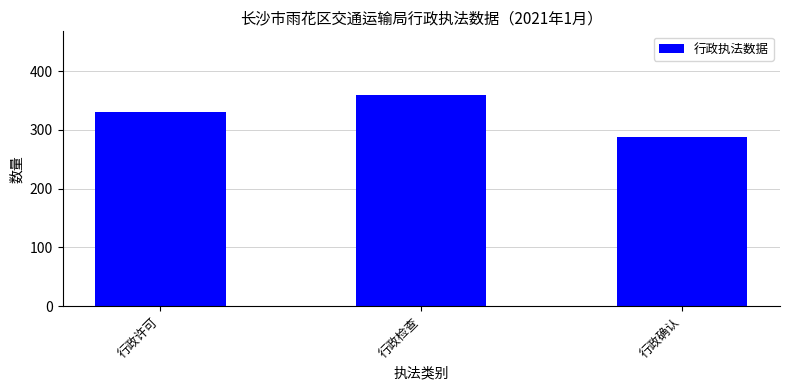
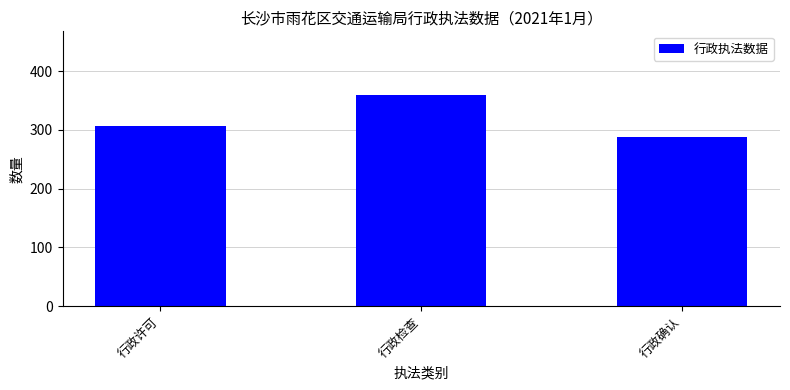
  {
-   "行政许可": 330,
+   "行政许可": 310,
    "行政检查": 360,
    "行政确认": 290
  }
